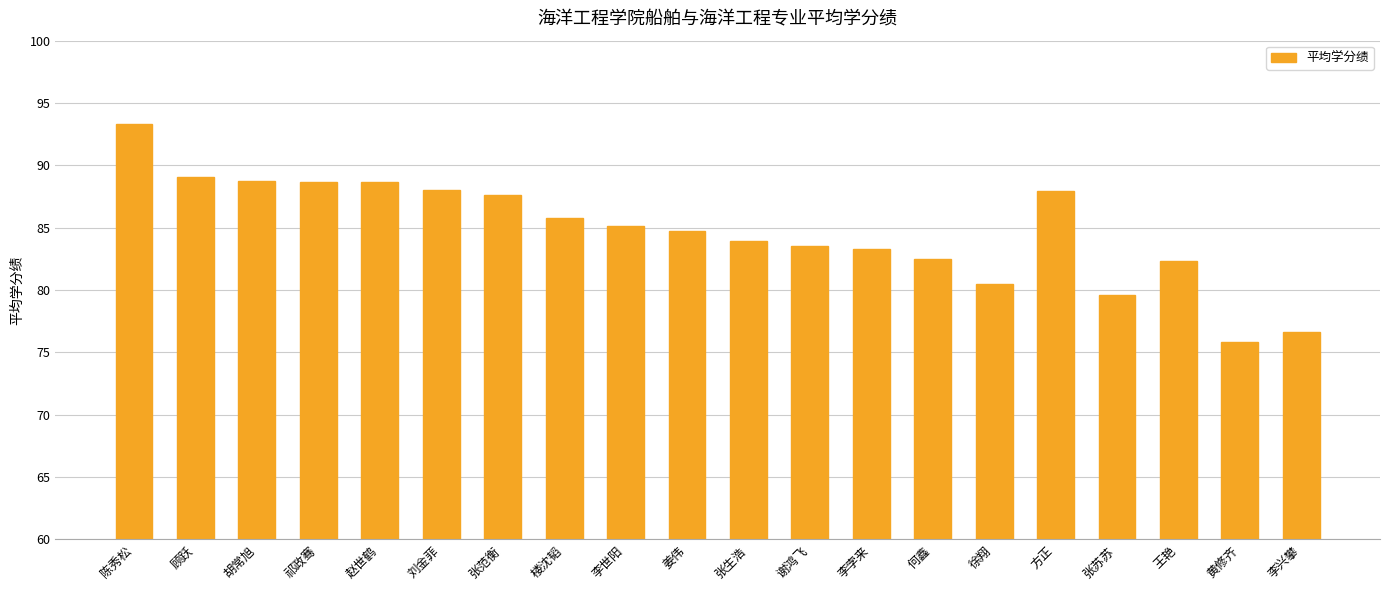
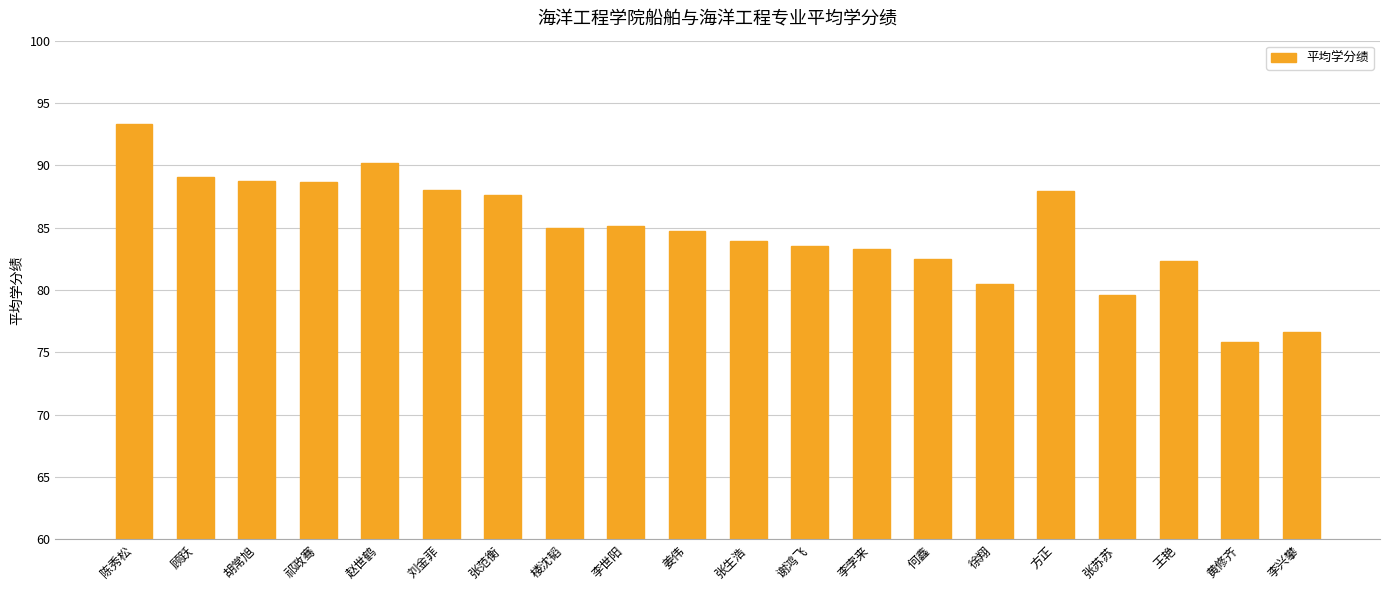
  {
    "陈秀松": 93.3,
    "顾跃": 89.1,
    "胡常旭": 88.7,
    "祁政骞": 88.7,
-   "赵世鹤": 88.7,
+   "赵世鹤": 90.2,
    "刘金菲": 88.0,
    "张范衡": 87.7,
-   "楼沈韬": 85.8,
+   "楼沈韬": 85.0,
    "李世阳": 85.1,
    "姜伟": 84.7,
    "张生浩": 83.9,
    "谢鸿飞": 83.6,
    "李孛来": 83.3,
    "何鑫": 82.5,
    "徐翔": 80.5,
    "方正": 88.0,
    "张苏苏": 79.6,
    "王艳": 82.3,
    "黄修齐": 75.8,
    "李兴攀": 76.6
  }
